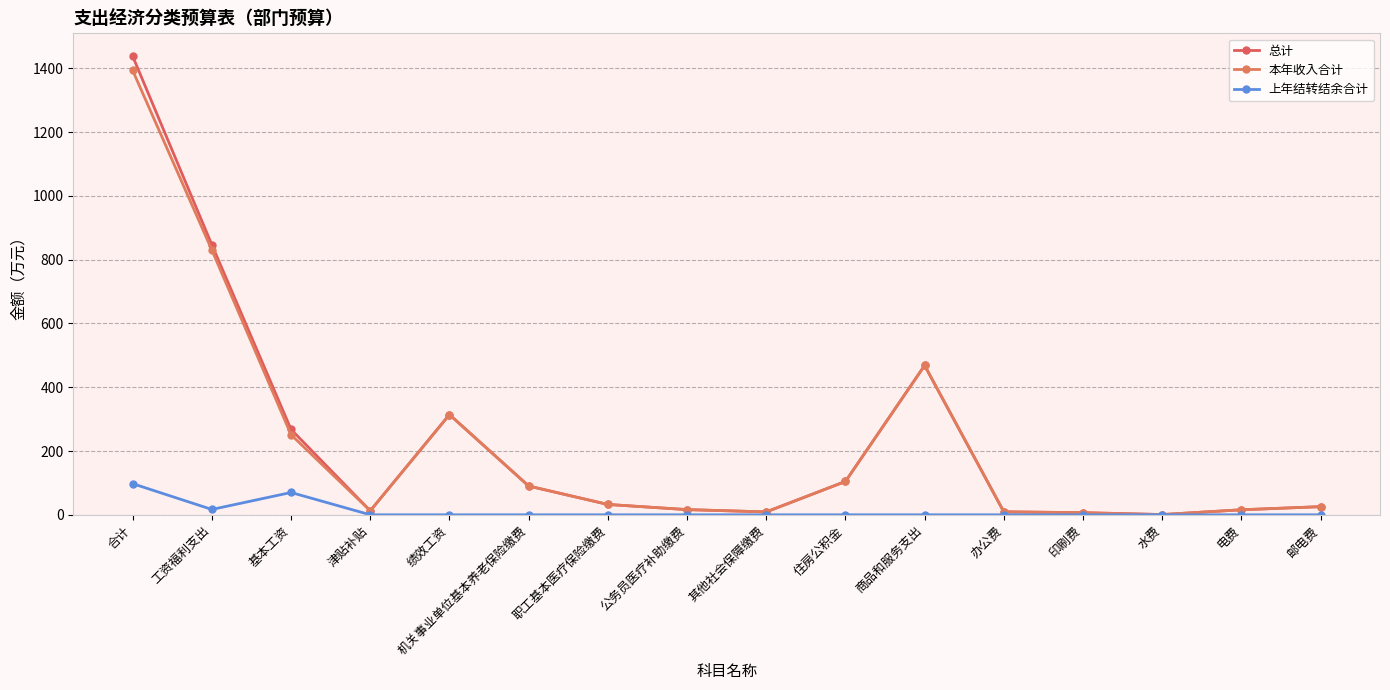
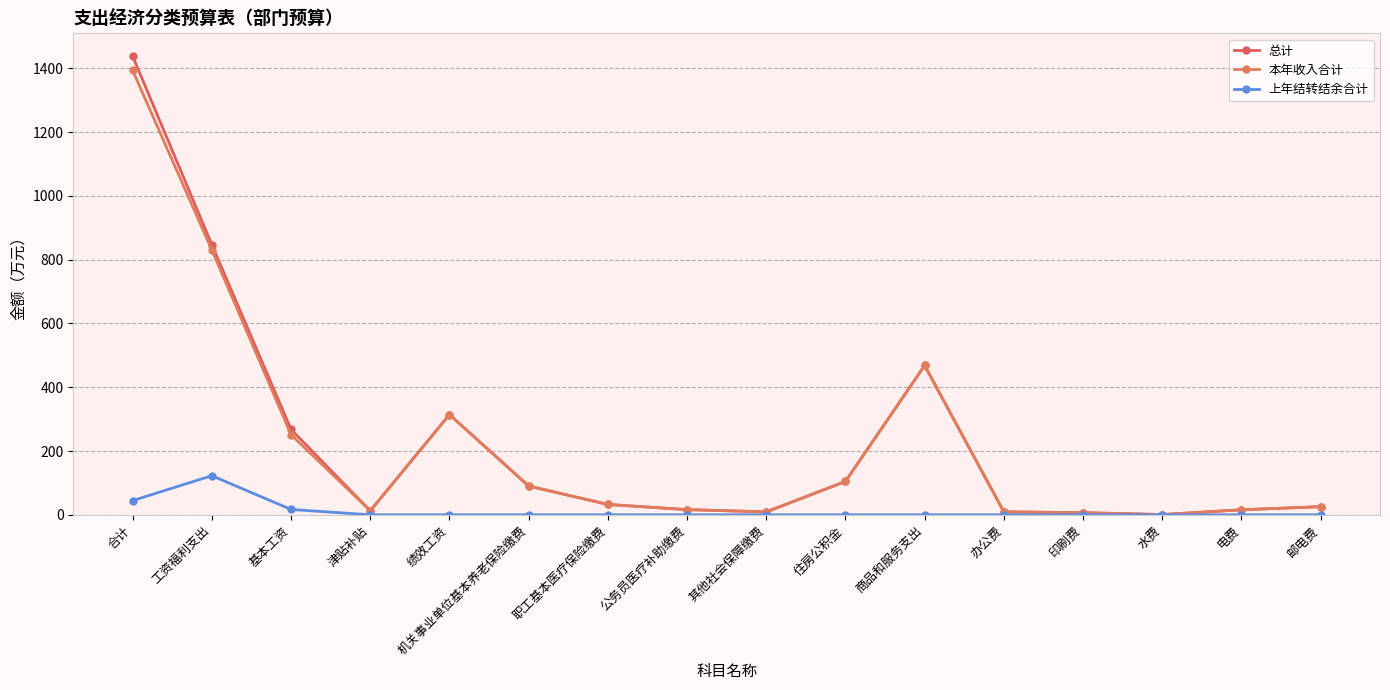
  {
    "上年结转结余合计": {
-     "合计": 100,
-     "工资福利支出": 20,
-     "基本工资": 70,
+     "合计": 40,
+     "工资福利支出": 120,
+     "基本工资": 20,
      "津贴补贴": 0,
      "绩效工资": 0,
      "机关事业单位基本养老保险缴费": 0,
      "职工基本医疗保险缴费": 0,
      "公务员医疗补助缴费": 0,
      "其他社会保障缴费": 0,
      "住房公积金": 0,
      "商品和服务支出": 0,
      "办公费": 0,
      "电费": 0,
      "邮电费": 0
    }
  }
